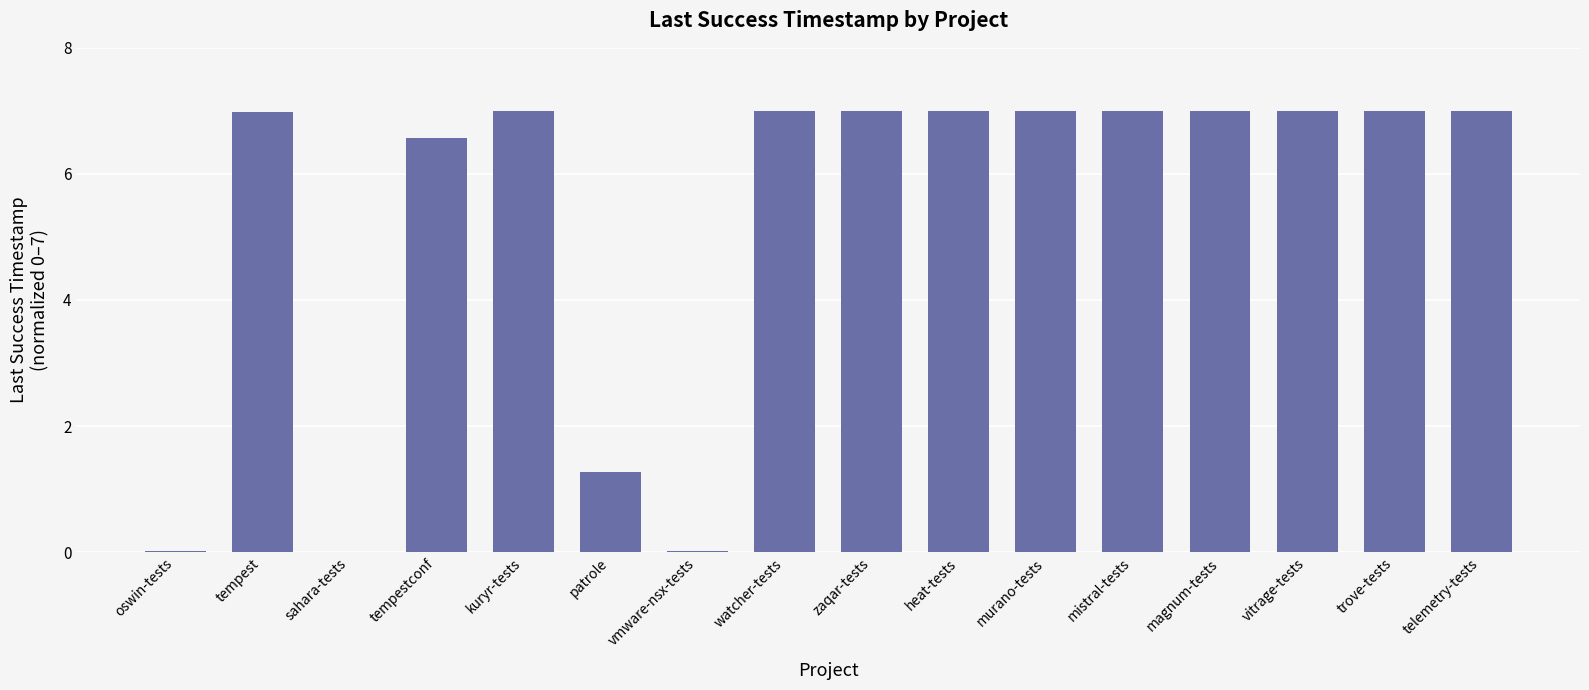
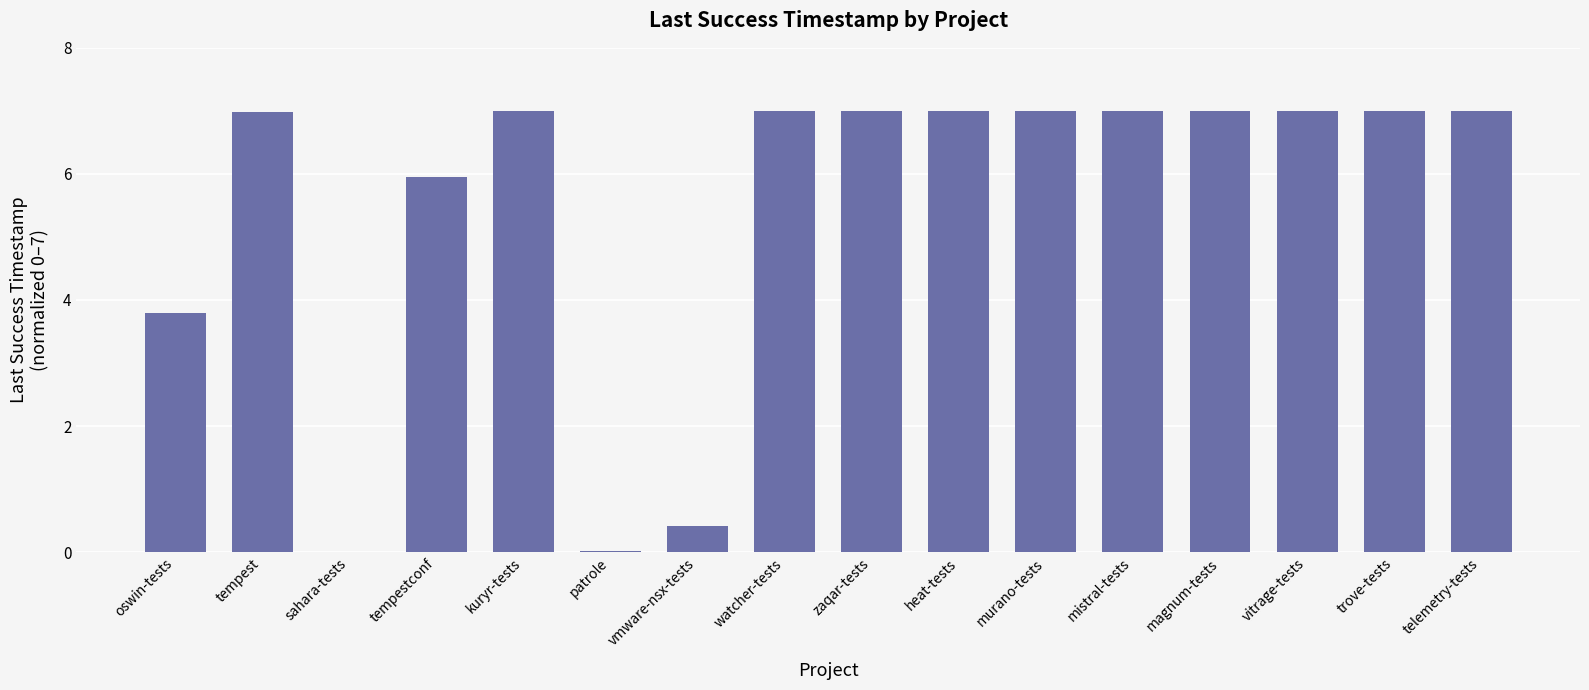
  {
-   "oswin-tests": 0.0,
+   "oswin-tests": 3.8,
    "tempest": 7.0,
    "sahara-tests": 0.0,
-   "tempestconf": 6.6,
+   "tempestconf": 5.9,
    "kuryr-tests": 7.0,
-   "patrole": 1.3,
-   "vmware-nsx-tests": 0.0,
+   "patrole": 0.0,
+   "vmware-nsx-tests": 0.4,
    "watcher-tests": 7.0,
    "zaqar-tests": 7.0,
    "heat-tests": 7.0,
    "murano-tests": 7.0,
    "mistral-tests": 7.0,
    "magnum-tests": 7.0,
    "vitrage-tests": 7.0,
    "trove-tests": 7.0,
    "telemetry-tests": 7.0
  }
